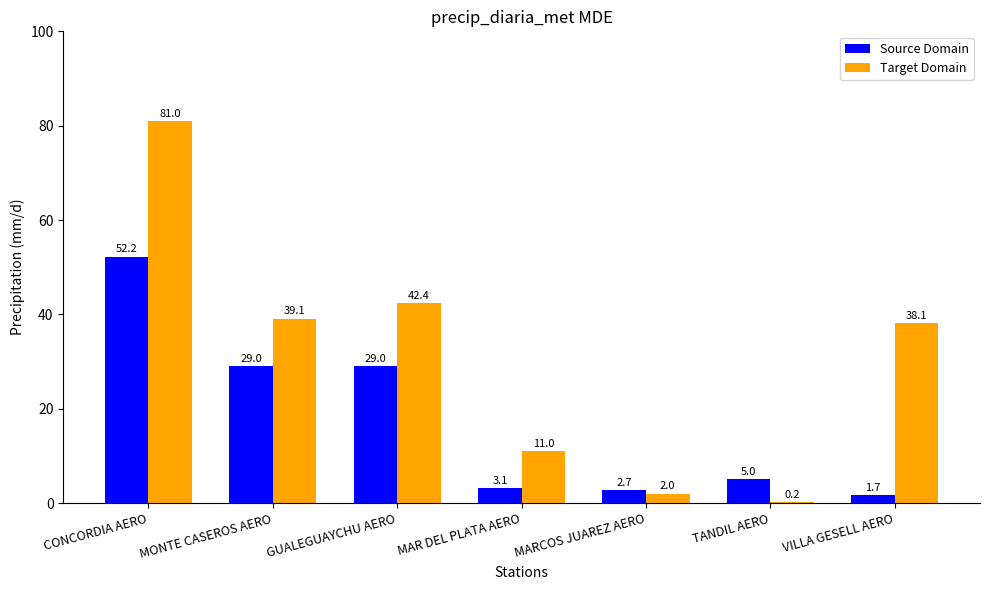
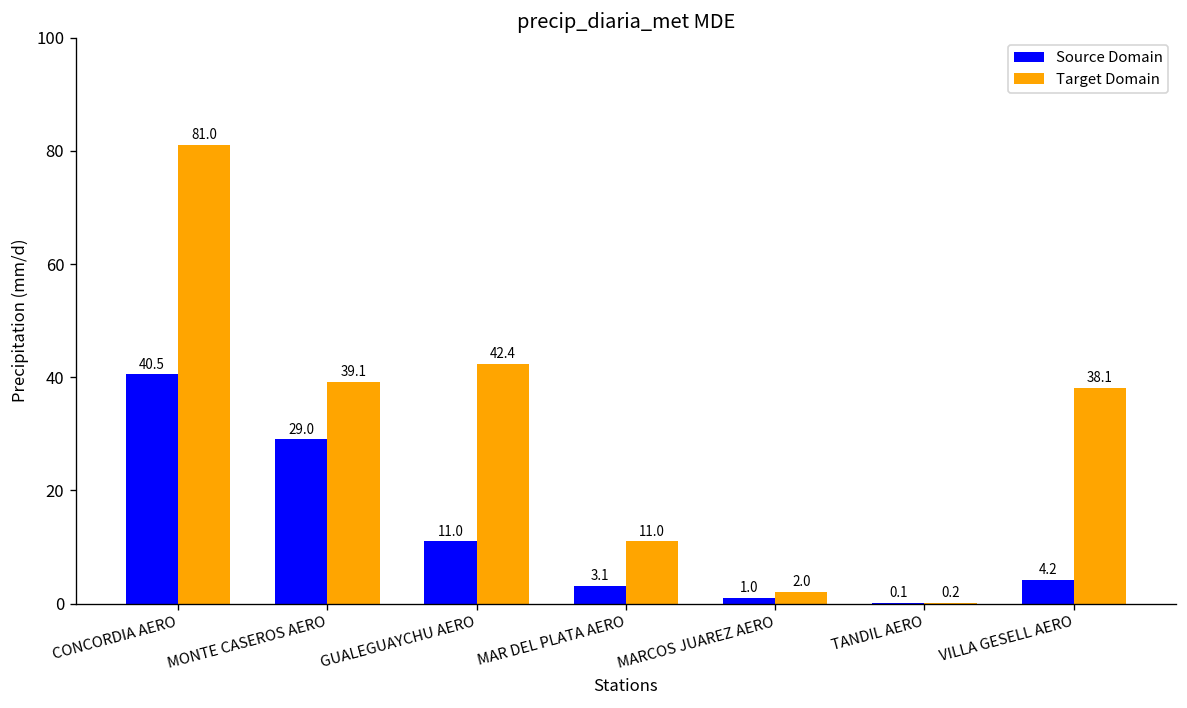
  {
    "Source Domain": {
-     "CONCORDIA AERO": 52.2,
+     "CONCORDIA AERO": 40.5,
      "MONTE CASEROS AERO": 29.0,
-     "GUALEGUAYCHU AERO": 29.0,
+     "GUALEGUAYCHU AERO": 11.0,
      "MAR DEL PLATA AERO": 3.1,
-     "MARCOS JUAREZ AERO": 2.7,
-     "TANDIL AERO": 5.0,
-     "VILLA GESELL AERO": 1.7
+     "MARCOS JUAREZ AERO": 1.0,
+     "TANDIL AERO": 0.1,
+     "VILLA GESELL AERO": 4.2
    },
    "Target Domain": {
      "CONCORDIA AERO": 81.0,
      "MONTE CASEROS AERO": 39.1,
      "GUALEGUAYCHU AERO": 42.4,
      "MAR DEL PLATA AERO": 11.0,
      "MARCOS JUAREZ AERO": 2.0,
      "TANDIL AERO": 0.2,
      "VILLA GESELL AERO": 38.1
    }
  }
